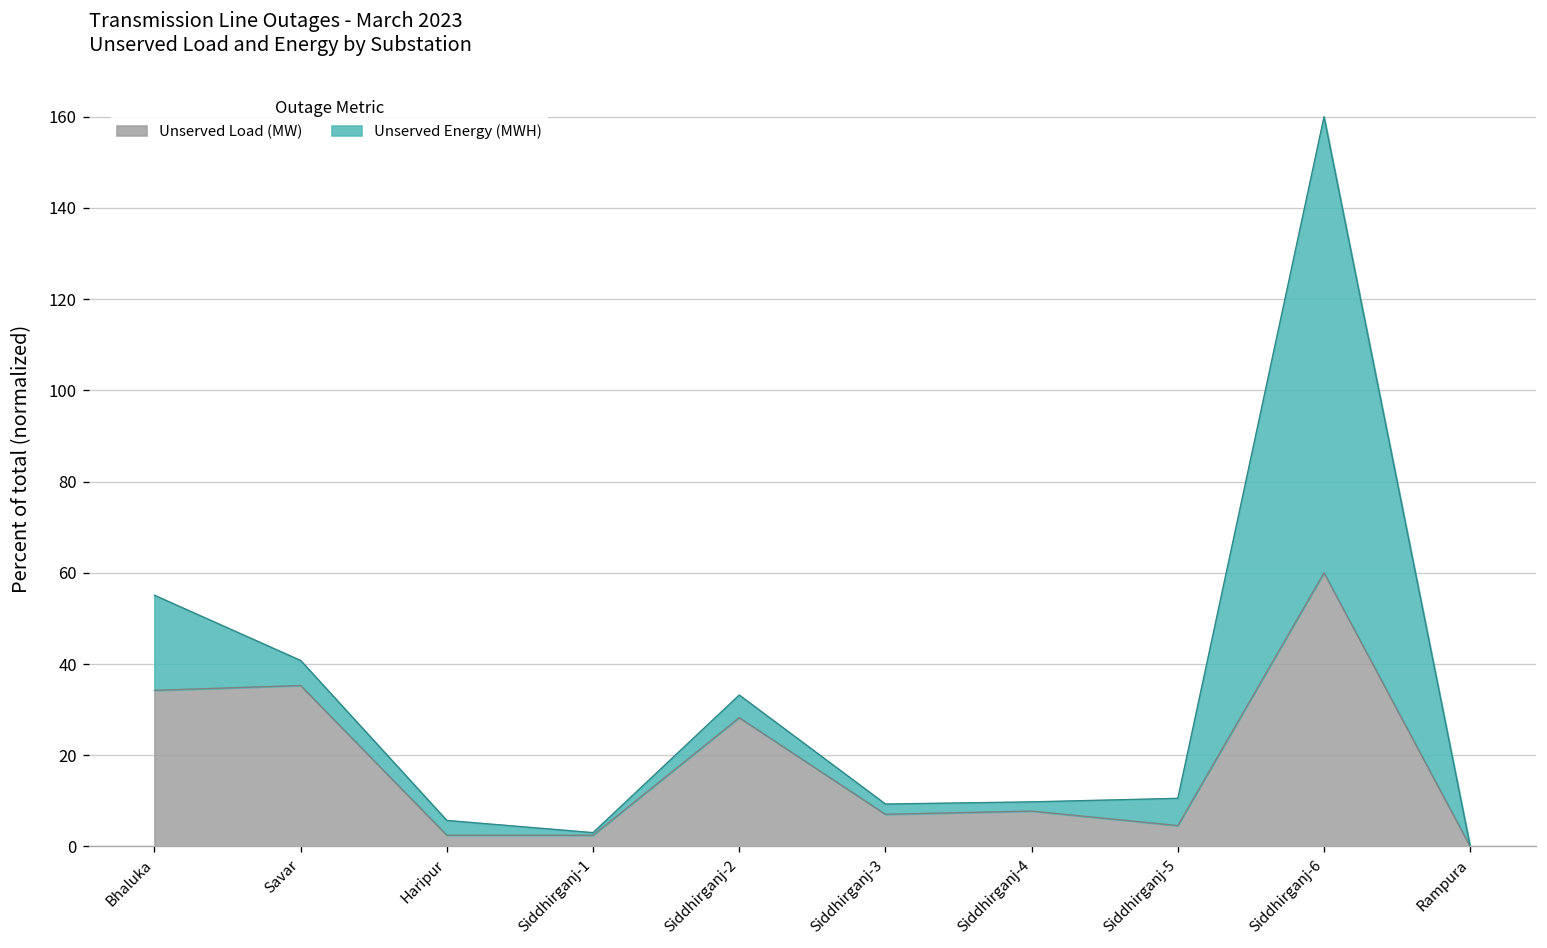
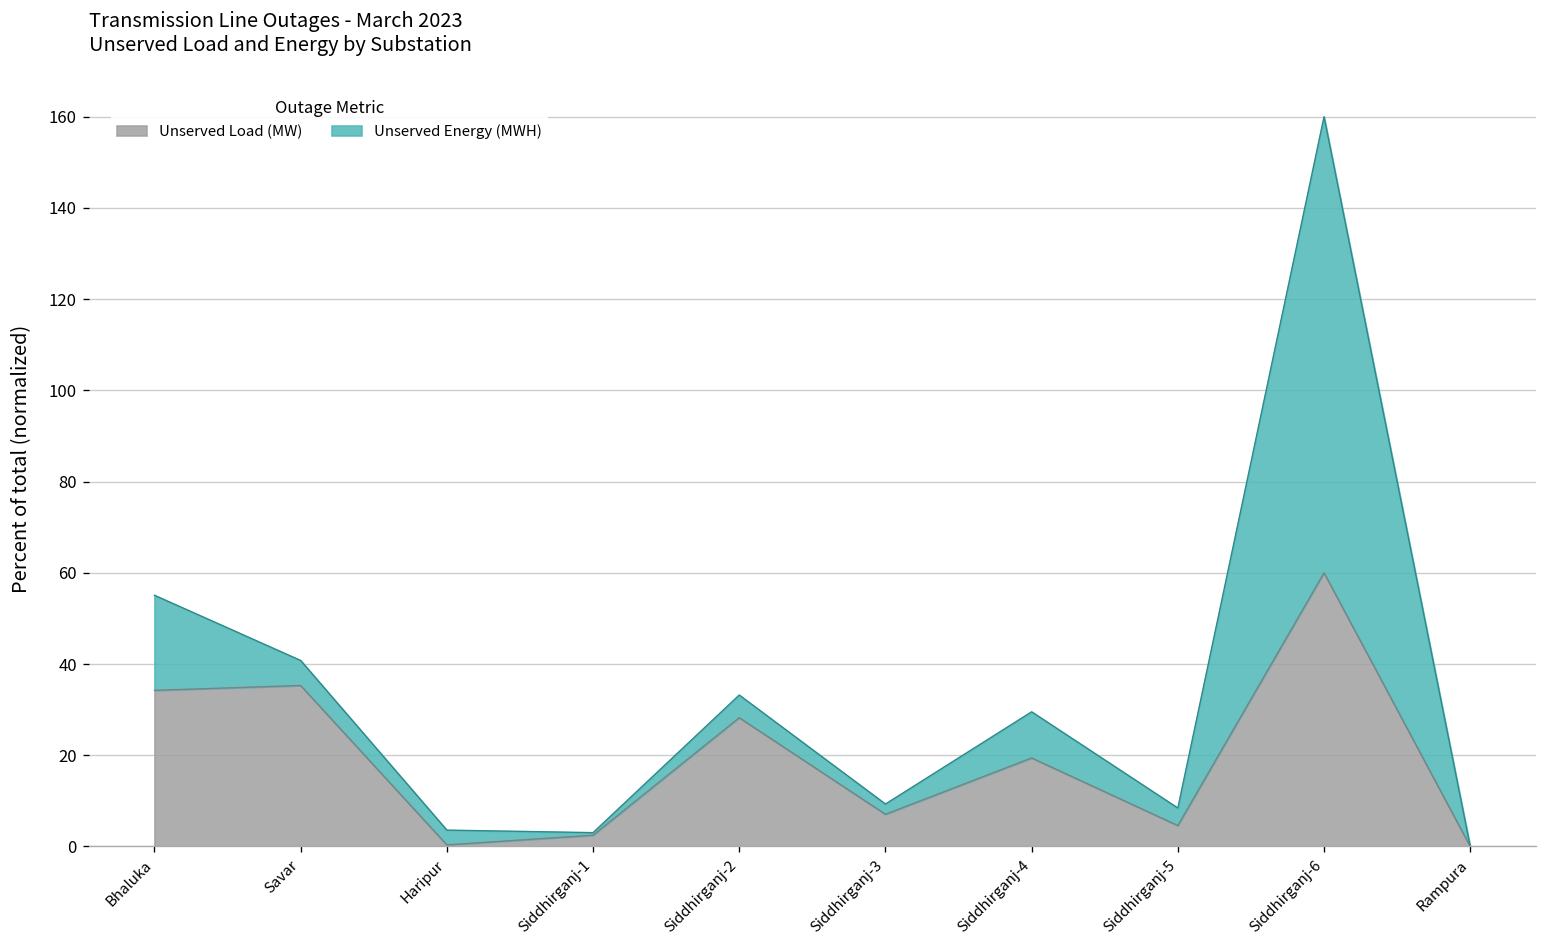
  {
    "Unserved Load (MW)": {
      "Bhaluka": 34,
      "Savar": 35,
-     "Haripur": 2,
+     "Haripur": 0,
      "Siddhirganj-2": 28,
      "Siddhirganj-3": 7,
-     "Siddhirganj-4": 8,
+     "Siddhirganj-4": 19,
      "Siddhirganj-5": 5,
      "Siddhirganj-6": 60
    },
    "Unserved Energy (MWH)": {
      "Bhaluka": 21,
      "Savar": 5,
      "Haripur": 3,
      "Siddhirganj-2": 5,
      "Siddhirganj-3": 2,
-     "Siddhirganj-4": 2,
-     "Siddhirganj-5": 6,
+     "Siddhirganj-4": 10,
+     "Siddhirganj-5": 4,
      "Siddhirganj-6": 100
    }
  }
